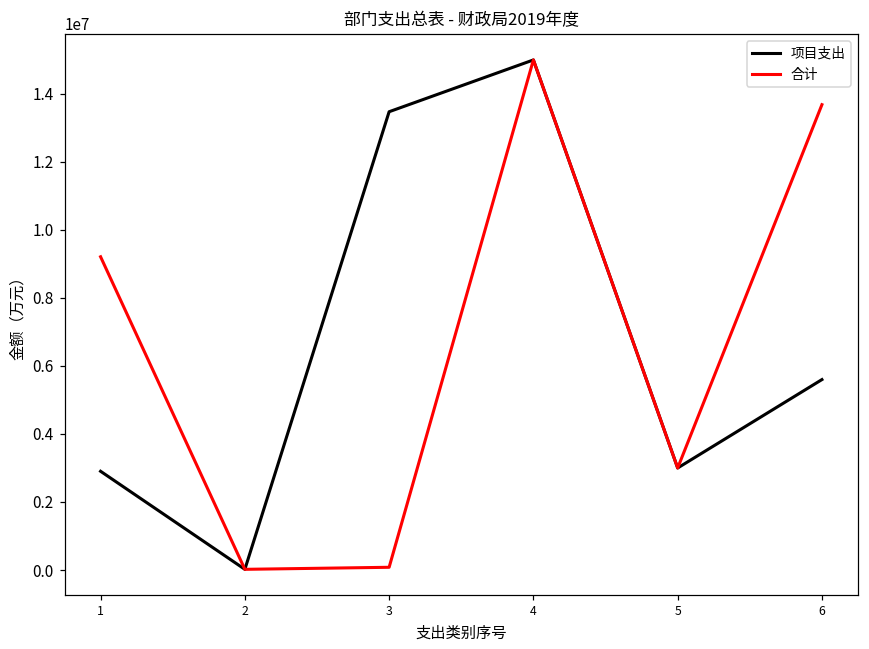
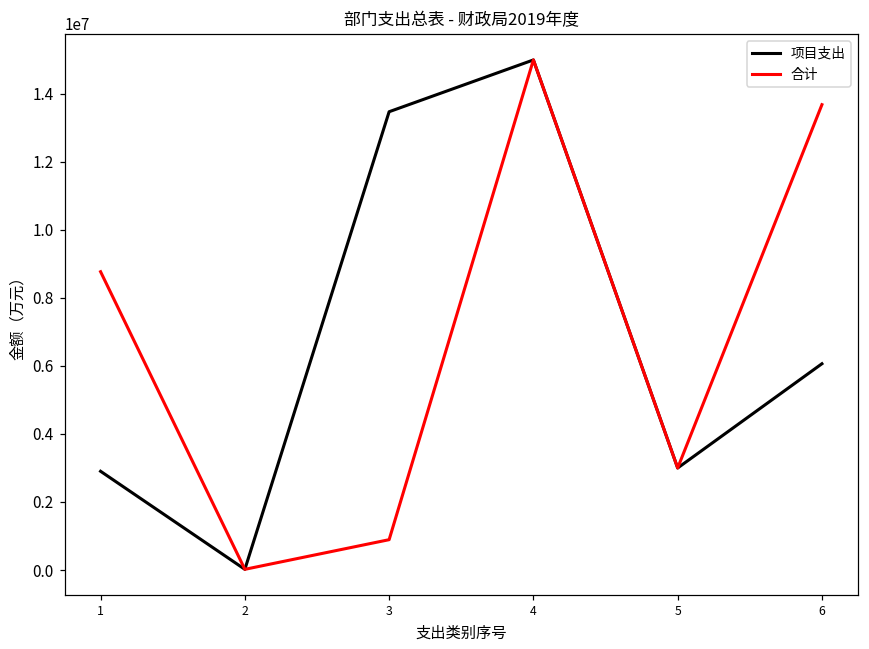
  {
    "项目支出": {
      "1": 2900000,
      "3": 13500000,
-     "6": 5600000
+     "6": 6100000
    },
    "合计": {
-     "1": 9200000,
-     "3": 100000,
+     "1": 8800000,
+     "3": 900000,
      "6": 13700000
    }
  }
